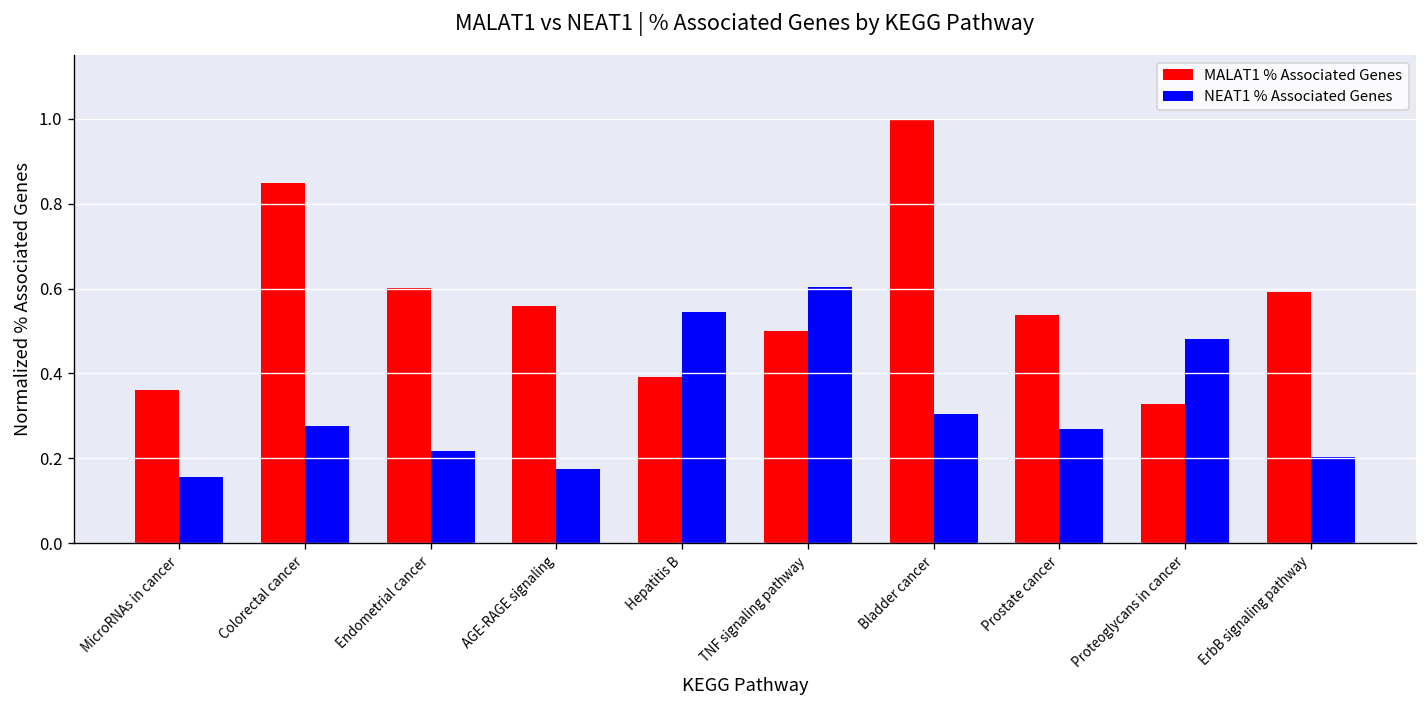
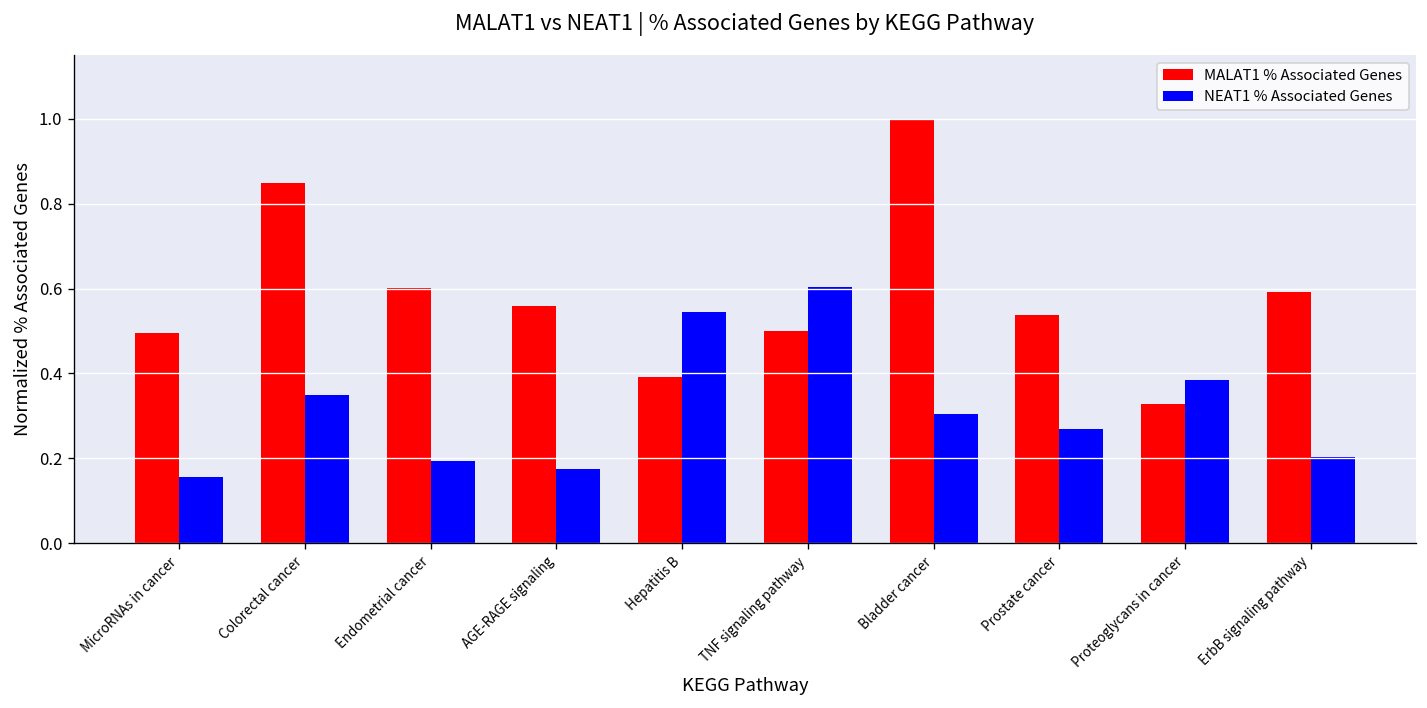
  {
    "MALAT1 % Associated Genes": {
-     "MicroRNAs in cancer": 0.36,
+     "MicroRNAs in cancer": 0.50,
      "Colorectal cancer": 0.85,
      "Endometrial cancer": 0.60,
      "AGE-RAGE signaling": 0.56,
      "Hepatitis B": 0.39,
      "TNF signaling pathway": 0.50,
      "Bladder cancer": 1.00,
      "Prostate cancer": 0.54,
      "Proteoglycans in cancer": 0.33,
      "ErbB signaling pathway": 0.59
    },
    "NEAT1 % Associated Genes": {
      "MicroRNAs in cancer": 0.16,
-     "Colorectal cancer": 0.28,
-     "Endometrial cancer": 0.22,
+     "Colorectal cancer": 0.35,
+     "Endometrial cancer": 0.19,
      "AGE-RAGE signaling": 0.17,
      "Hepatitis B": 0.55,
      "TNF signaling pathway": 0.60,
      "Bladder cancer": 0.30,
      "Prostate cancer": 0.27,
-     "Proteoglycans in cancer": 0.48,
+     "Proteoglycans in cancer": 0.39,
      "ErbB signaling pathway": 0.20
    }
  }
